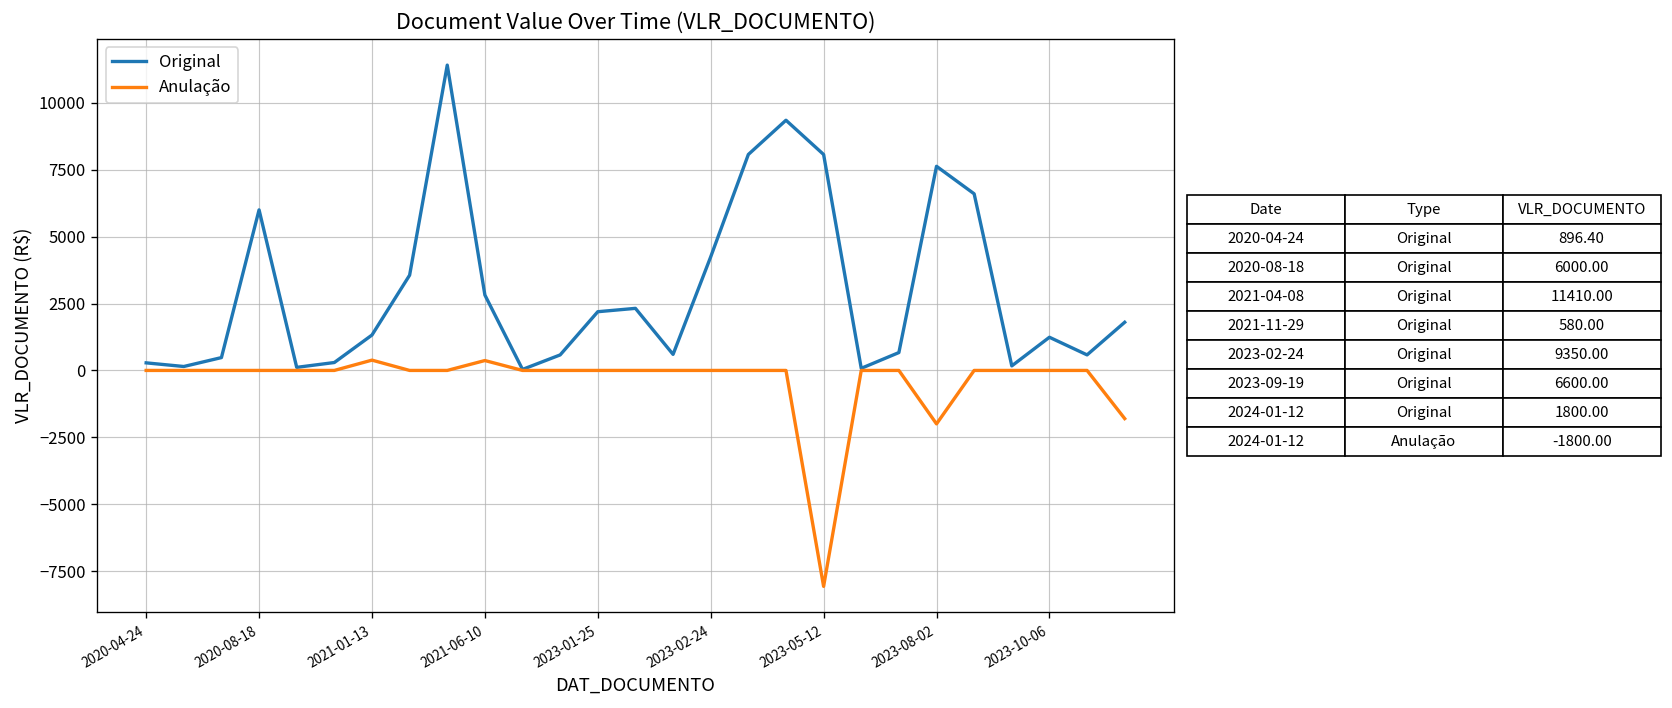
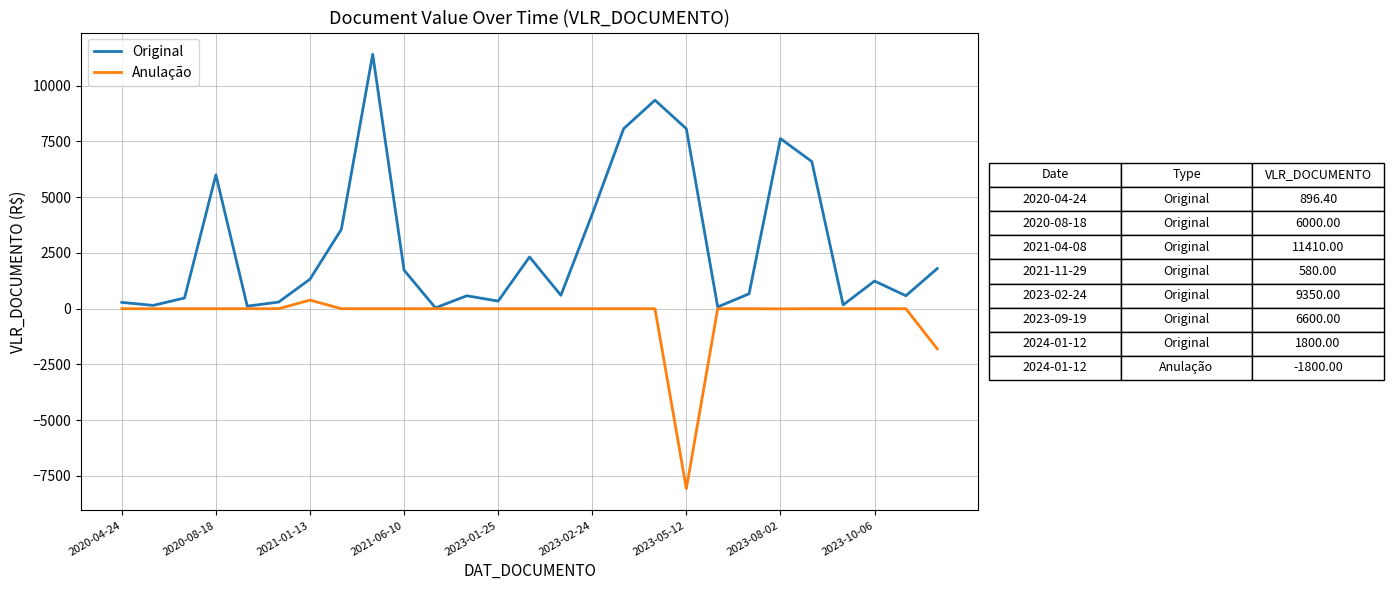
  {
    "Original": {
      "2020-04-24": 300,
      "2021-01-13": 1300,
-     "2021-06-10": 2800,
-     "2023-01-25": 2200,
+     "2021-06-10": 1700,
+     "2023-01-25": 300,
      "2023-05-12": 8100,
      "2023-08-02": 7600
    },
    "Anulação": {
      "2020-04-24": 0,
      "2021-01-13": 400,
-     "2021-06-10": 400,
+     "2021-06-10": 0,
      "2023-01-25": 0,
      "2023-05-12": -8100,
-     "2023-08-02": -2000
+     "2023-08-02": 0
    }
  }
